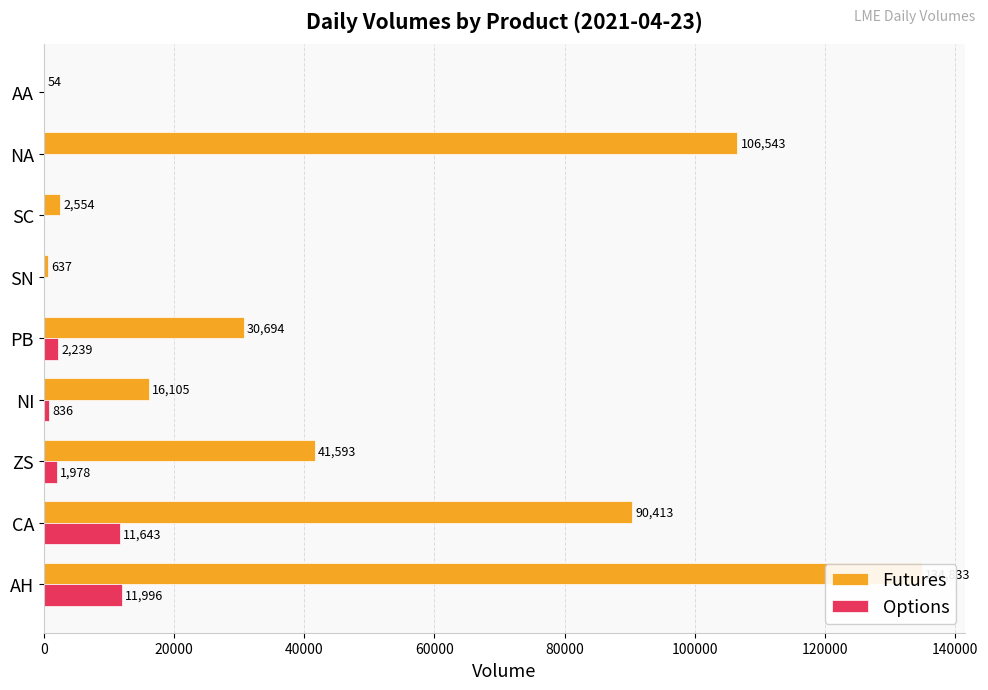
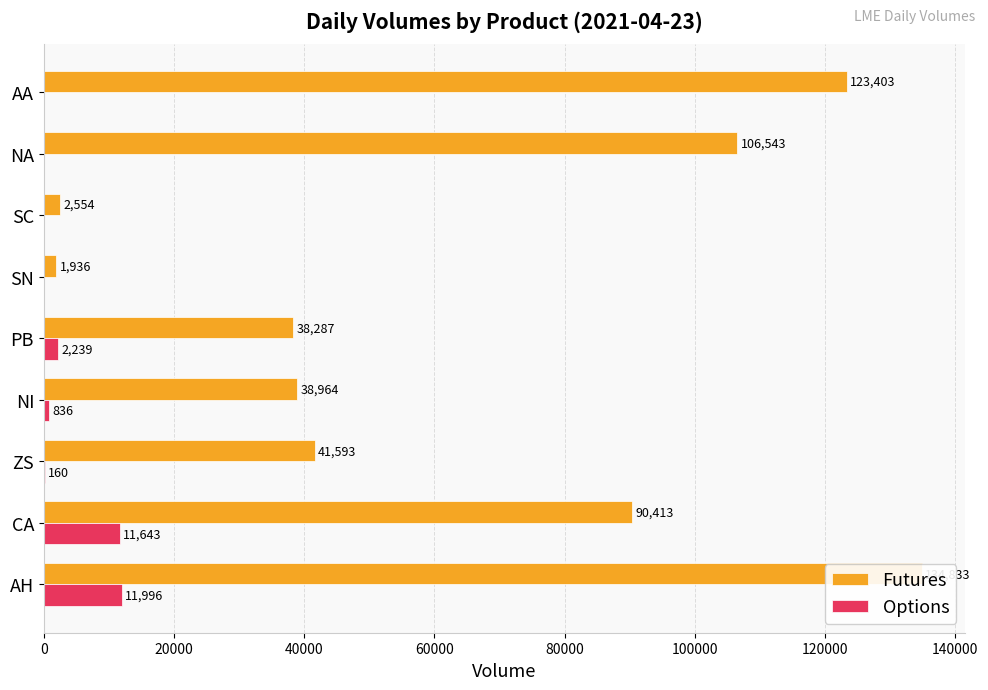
  {
    "Futures": {
-     "AA": "54",
+     "AA": "123,403",
      "NA": "106,543",
      "SC": "2,554",
-     "SN": "637",
-     "PB": "30,694",
-     "NI": "16,105",
+     "SN": "1,936",
+     "PB": "38,287",
+     "NI": "38,964",
      "ZS": "41,593",
      "CA": "90,413"
    },
    "Options": {
      "PB": "2,239",
      "NI": "836",
-     "ZS": "1,978",
+     "ZS": "160",
      "CA": "11,643",
      "AH": "11,996"
    }
  }
